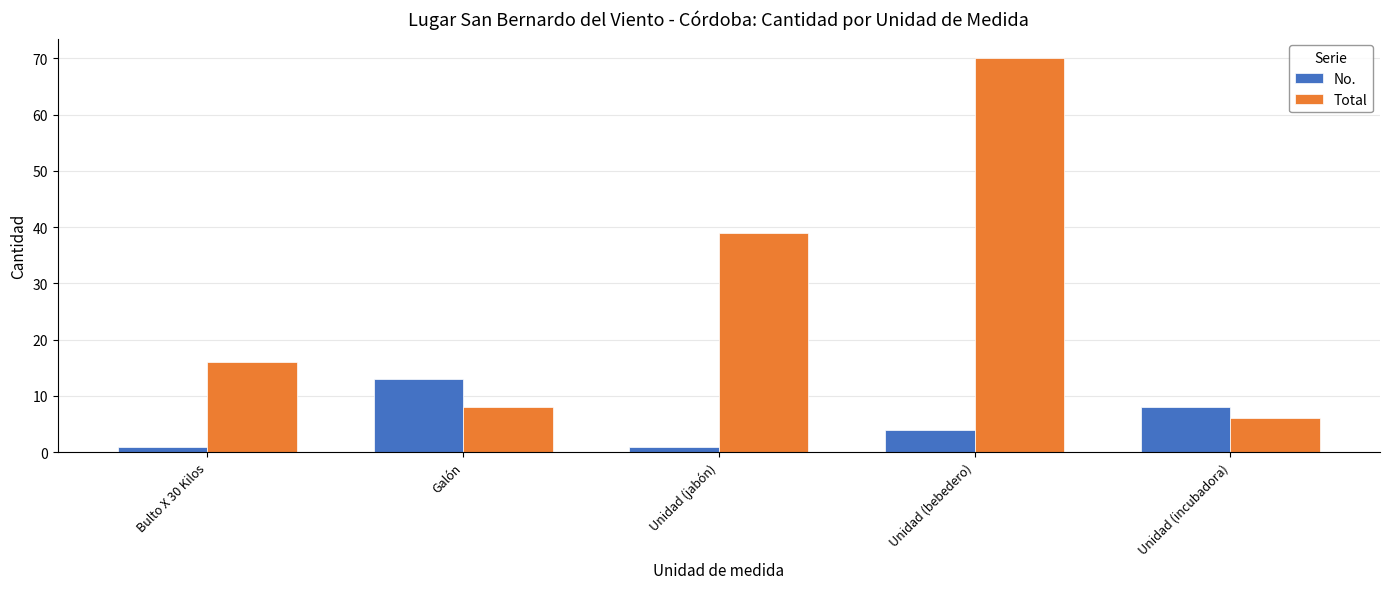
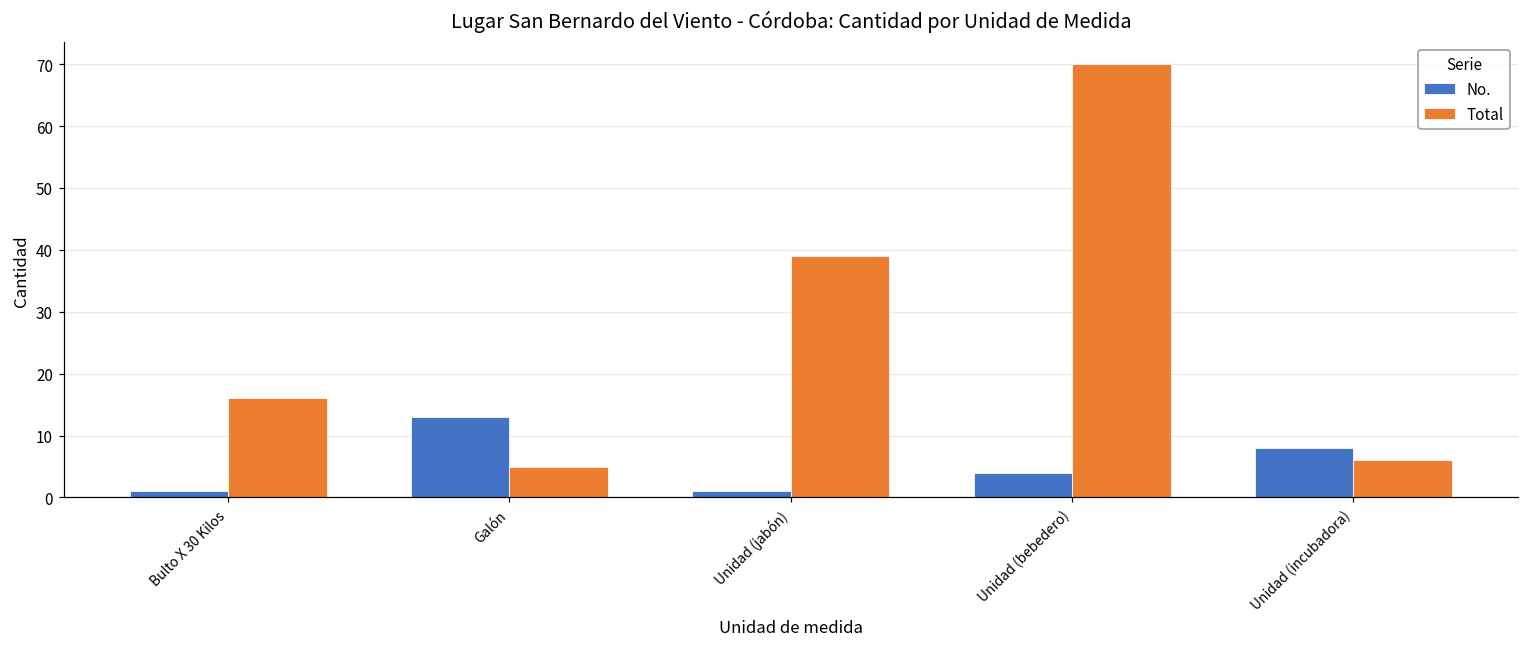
  {
    "No.": {
      "Bulto X 30 Kilos": 1,
      "Galón": 13,
      "Unidad (jabón)": 1,
      "Unidad (bebedero)": 4,
      "Unidad (incubadora)": 8
    },
    "Total": {
      "Bulto X 30 Kilos": 16,
-     "Galón": 8,
+     "Galón": 5,
      "Unidad (jabón)": 39,
      "Unidad (bebedero)": 70,
      "Unidad (incubadora)": 6
    }
  }
